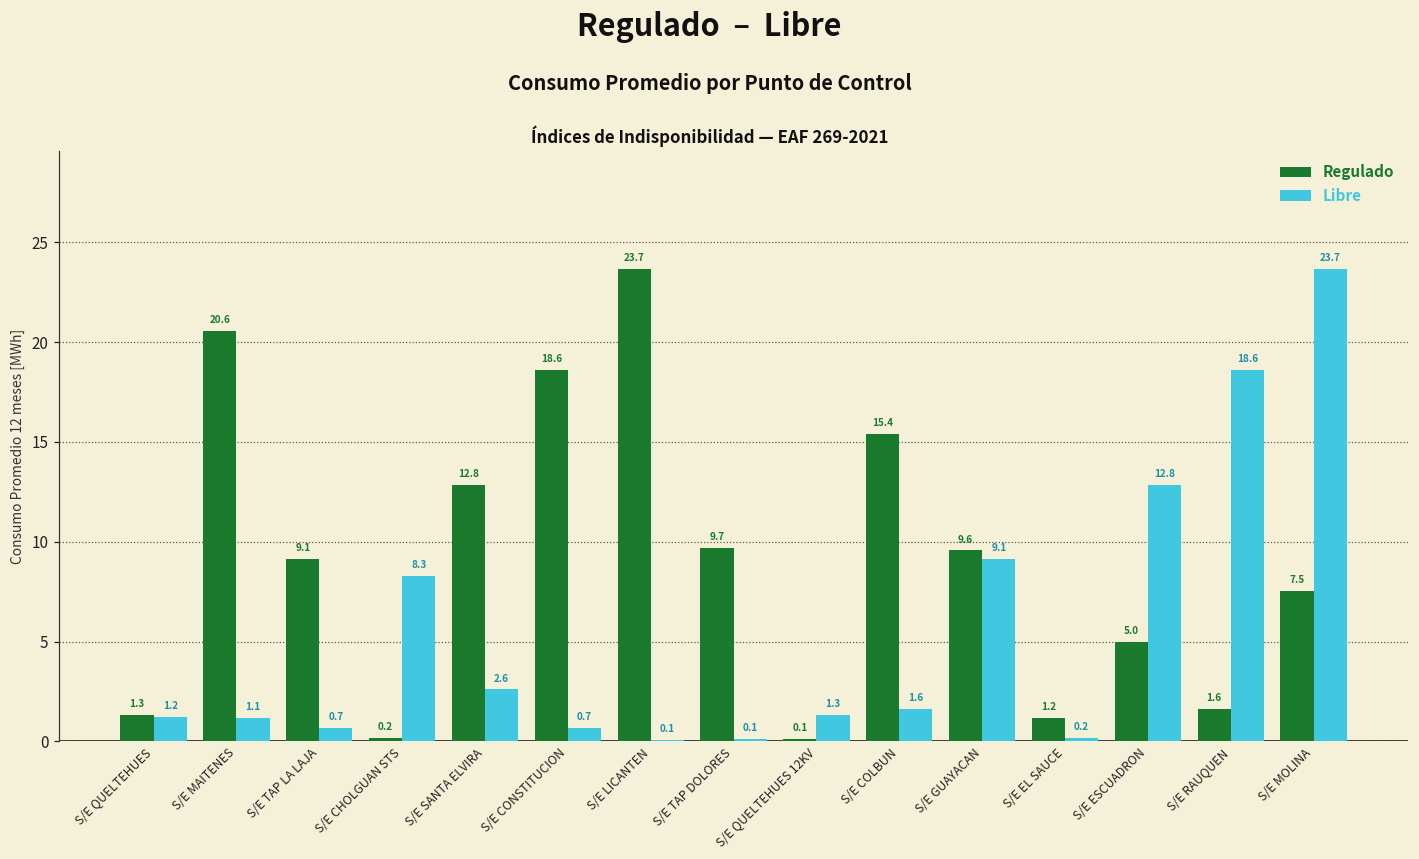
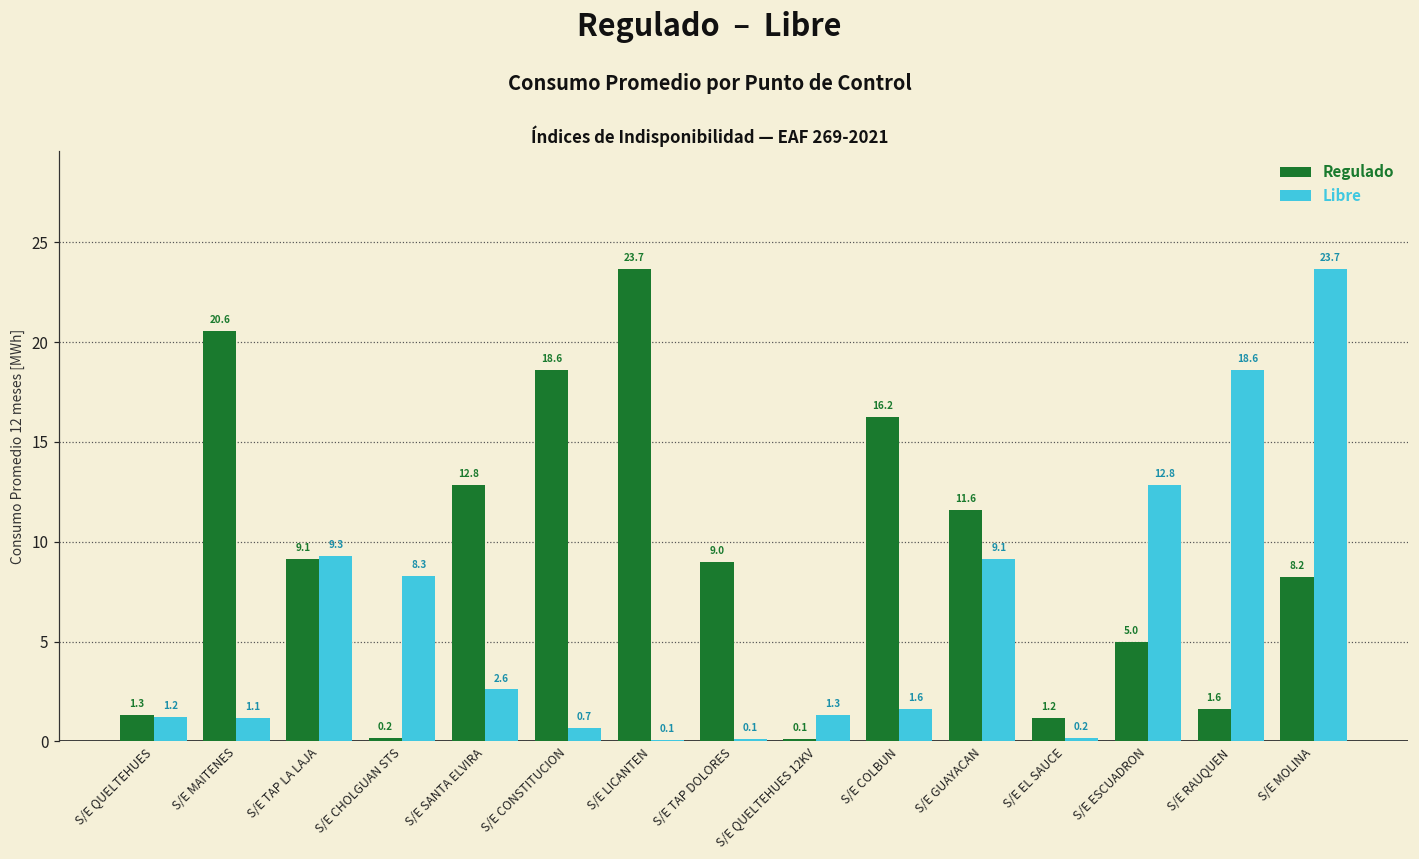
  {
    "Regulado": {
      "S/E QUELTEHUES": 1.3,
      "S/E MAITENES": 20.6,
      "S/E TAP LA LAJA": 9.1,
      "S/E CHOLGUAN STS": 0.2,
      "S/E SANTA ELVIRA": 12.8,
      "S/E CONSTITUCION": 18.6,
      "S/E LICANTEN": 23.7,
-     "S/E TAP DOLORES": 9.7,
+     "S/E TAP DOLORES": 9.0,
      "S/E QUELTEHUES 12KV": 0.1,
-     "S/E COLBUN": 15.4,
-     "S/E GUAYACAN": 9.6,
+     "S/E COLBUN": 16.2,
+     "S/E GUAYACAN": 11.6,
      "S/E EL SAUCE": 1.2,
      "S/E ESCUADRON": 5.0,
      "S/E RAUQUEN": 1.6,
-     "S/E MOLINA": 7.5
+     "S/E MOLINA": 8.2
    },
    "Libre": {
      "S/E QUELTEHUES": 1.2,
      "S/E MAITENES": 1.1,
-     "S/E TAP LA LAJA": 0.7,
+     "S/E TAP LA LAJA": 9.3,
      "S/E CHOLGUAN STS": 8.3,
      "S/E SANTA ELVIRA": 2.6,
      "S/E CONSTITUCION": 0.7,
      "S/E LICANTEN": 0.1,
      "S/E TAP DOLORES": 0.1,
      "S/E QUELTEHUES 12KV": 1.3,
      "S/E COLBUN": 1.6,
      "S/E GUAYACAN": 9.1,
      "S/E EL SAUCE": 0.2,
      "S/E ESCUADRON": 12.8,
      "S/E RAUQUEN": 18.6,
      "S/E MOLINA": 23.7
    }
  }
